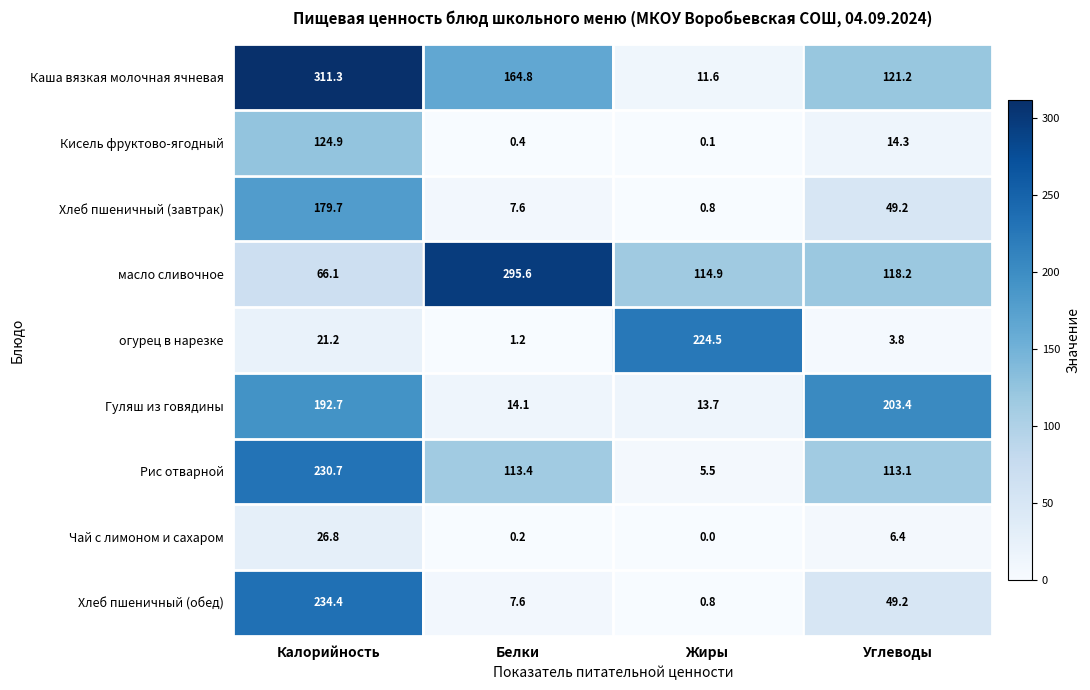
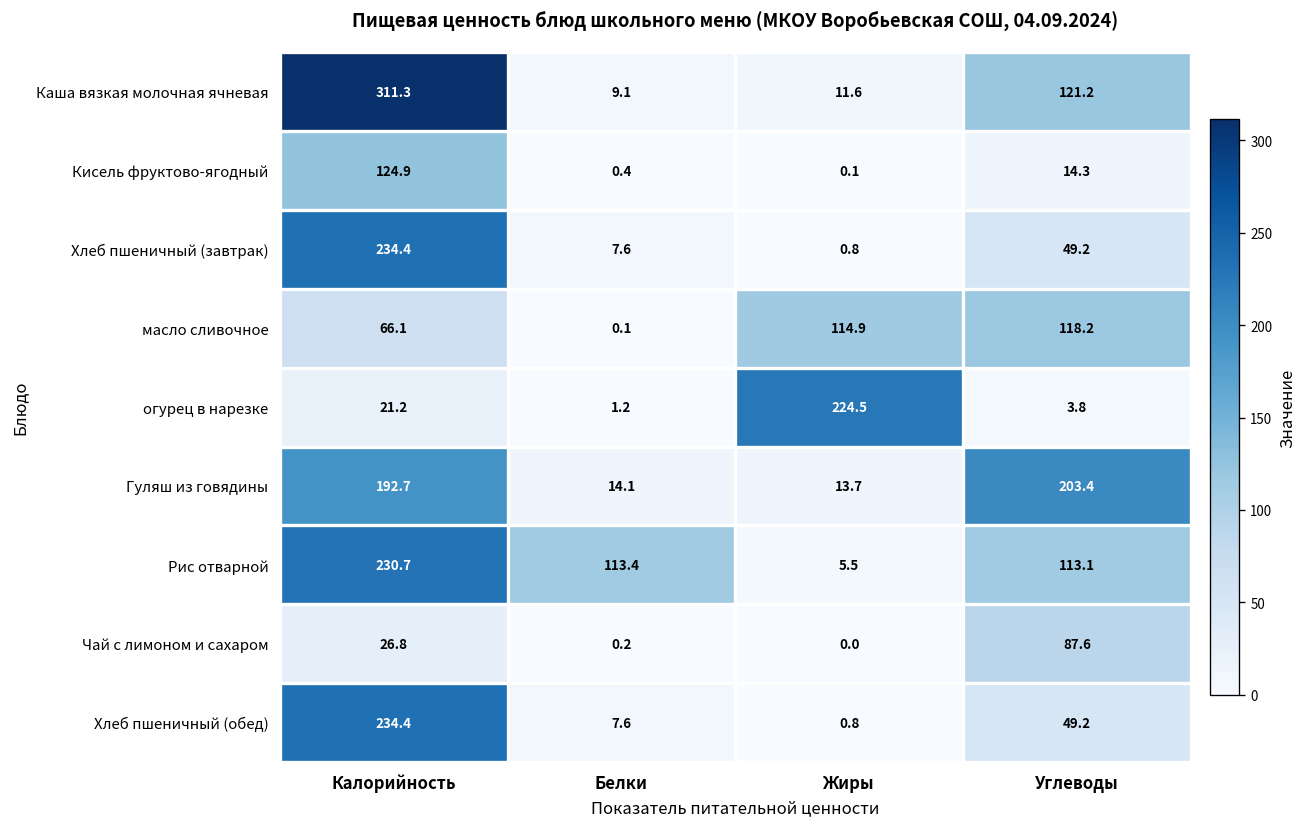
  {
    "Каша вязкая молочная ячневая": {
      "Калорийность": 311.3,
-     "Белки": 164.8,
+     "Белки": 9.1,
      "Жиры": 11.6,
      "Углеводы": 121.2
    },
    "Кисель фруктово-ягодный": {
      "Калорийность": 124.9,
      "Белки": 0.4,
      "Жиры": 0.1,
      "Углеводы": 14.3
    },
    "Хлеб пшеничный (завтрак)": {
-     "Калорийность": 179.7,
+     "Калорийность": 234.4,
      "Белки": 7.6,
      "Жиры": 0.8,
      "Углеводы": 49.2
    },
    "масло сливочное": {
      "Калорийность": 66.1,
-     "Белки": 295.6,
+     "Белки": 0.1,
      "Жиры": 114.9,
      "Углеводы": 118.2
    },
    "огурец в нарезке": {
      "Калорийность": 21.2,
      "Белки": 1.2,
      "Жиры": 224.5,
      "Углеводы": 3.8
    },
    "Гуляш из говядины": {
      "Калорийность": 192.7,
      "Белки": 14.1,
      "Жиры": 13.7,
      "Углеводы": 203.4
    },
    "Рис отварной": {
      "Калорийность": 230.7,
      "Белки": 113.4,
      "Жиры": 5.5,
      "Углеводы": 113.1
    },
    "Чай с лимоном и сахаром": {
      "Калорийность": 26.8,
      "Белки": 0.2,
      "Жиры": 0.0,
-     "Углеводы": 6.4
+     "Углеводы": 87.6
    },
    "Хлеб пшеничный (обед)": {
      "Калорийность": 234.4,
      "Белки": 7.6,
      "Жиры": 0.8,
      "Углеводы": 49.2
    }
  }
